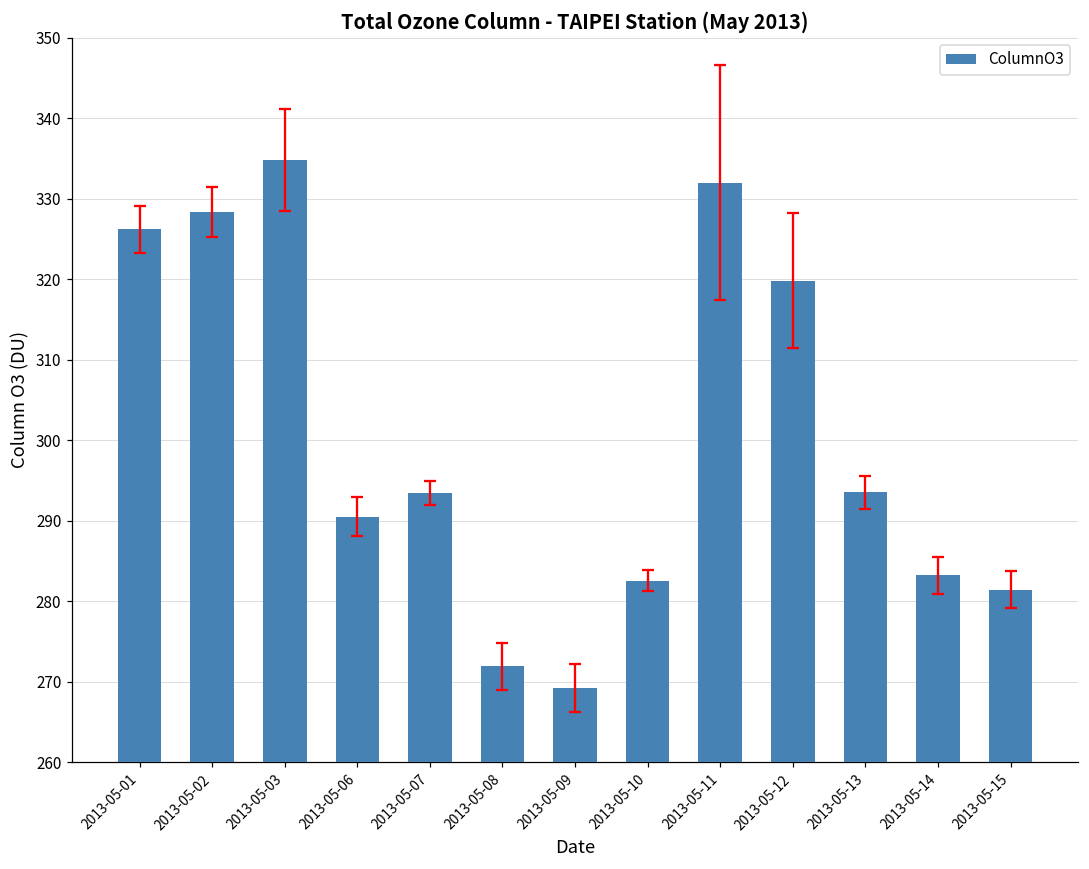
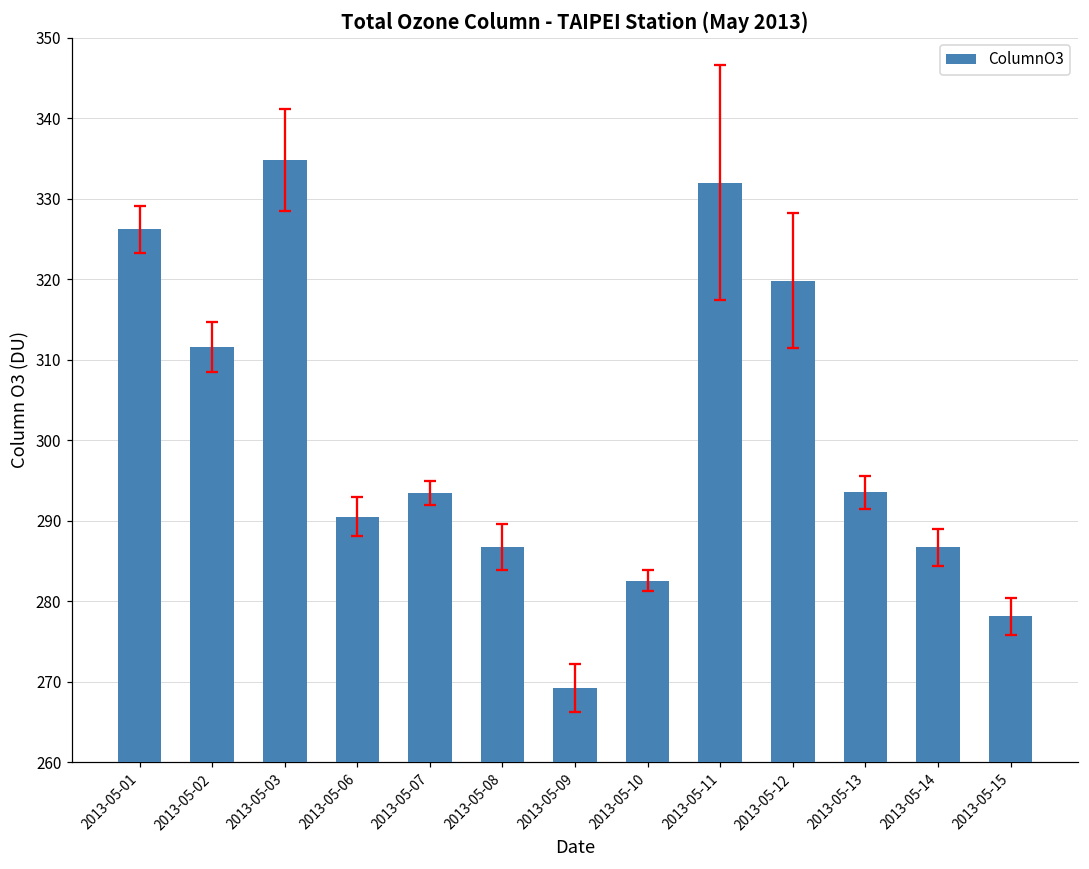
  {
    "ColumnO3": {
      "2013-05-01": 326,
-     "2013-05-02": 328,
+     "2013-05-02": 312,
      "2013-05-03": 335,
      "2013-05-06": 291,
      "2013-05-07": 293,
-     "2013-05-08": 272,
+     "2013-05-08": 287,
      "2013-05-09": 269,
      "2013-05-10": 283,
      "2013-05-11": 332,
      "2013-05-12": 320,
      "2013-05-13": 294,
-     "2013-05-14": 283,
-     "2013-05-15": 281
+     "2013-05-14": 287,
+     "2013-05-15": 278
    }
  }
